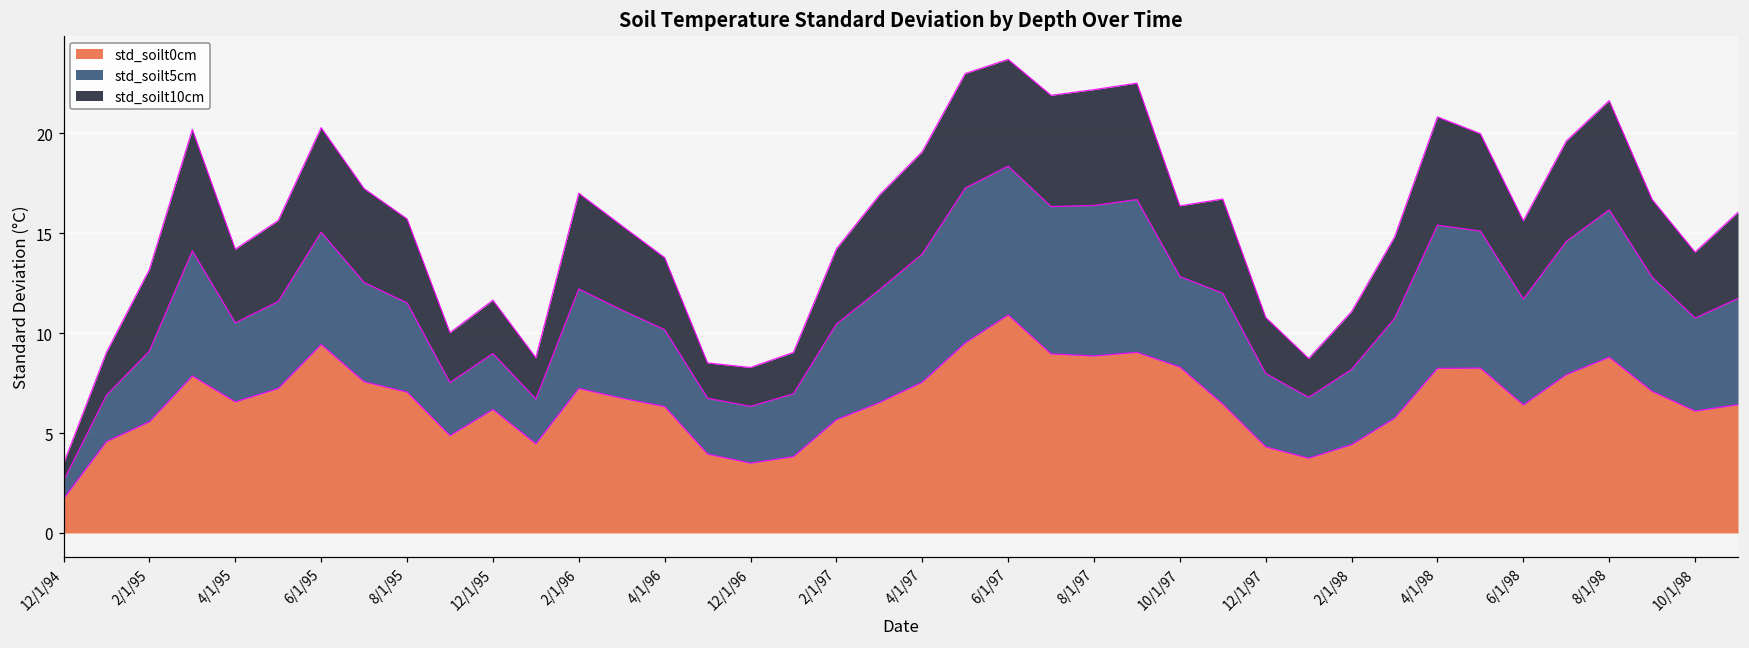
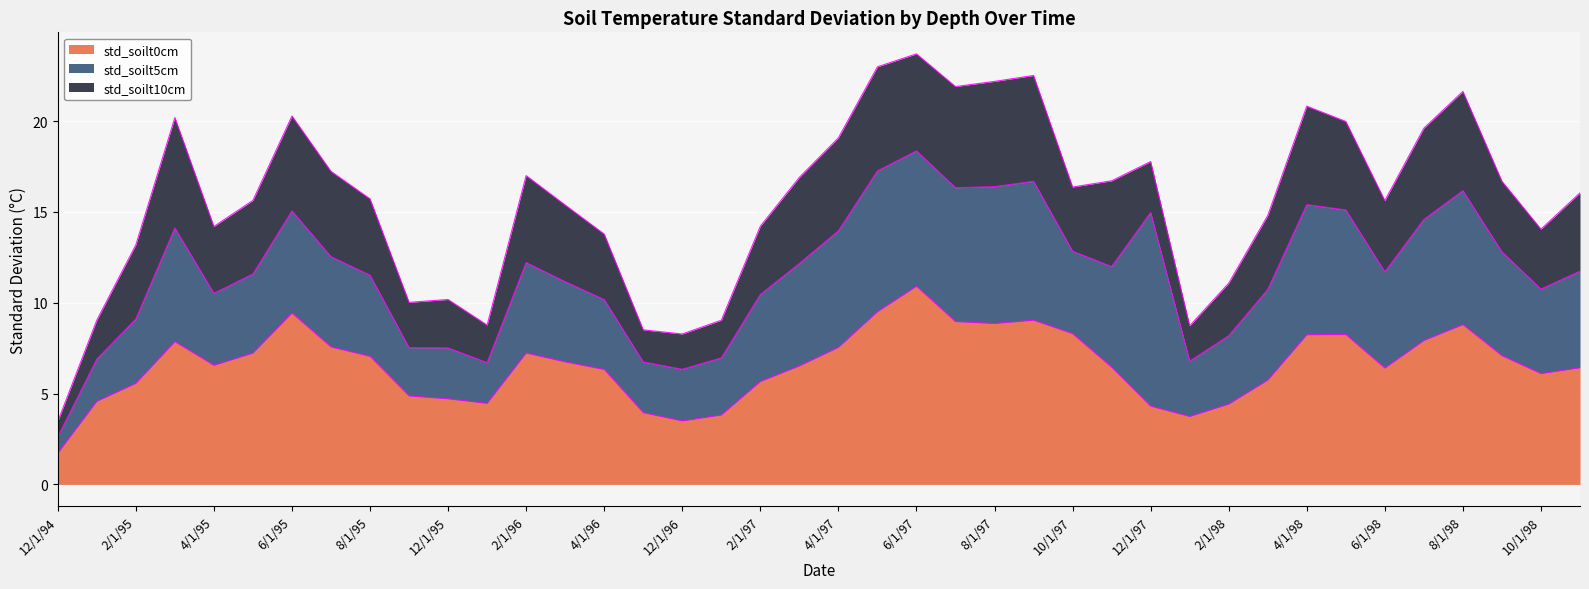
  {
    "std_soilt0cm": {
      "12/1/94": 1.7,
      "2/1/95": 5.6,
      "4/1/95": 6.6,
      "6/1/95": 9.4,
      "8/1/95": 7.1,
-     "12/1/95": 6.2,
+     "12/1/95": 4.7,
      "2/1/96": 7.2,
      "4/1/96": 6.3,
      "12/1/96": 3.5,
      "2/1/97": 5.7,
      "4/1/97": 7.5,
      "6/1/97": 10.9,
      "8/1/97": 8.9,
      "10/1/97": 8.3,
      "12/1/97": 4.3,
      "2/1/98": 4.4,
      "4/1/98": 8.2,
      "6/1/98": 6.4,
      "8/1/98": 8.8,
      "10/1/98": 6.1
    },
    "std_soilt5cm": {
      "12/1/94": 0.9,
      "2/1/95": 3.5,
      "4/1/95": 4.0,
      "6/1/95": 5.6,
      "8/1/95": 4.5,
      "12/1/95": 2.8,
      "2/1/96": 5.0,
      "4/1/96": 3.8,
      "12/1/96": 2.8,
      "2/1/97": 4.8,
      "4/1/97": 6.4,
      "6/1/97": 7.4,
      "8/1/97": 7.5,
      "10/1/97": 4.5,
-     "12/1/97": 3.7,
+     "12/1/97": 10.7,
      "2/1/98": 3.8,
      "4/1/98": 7.2,
      "6/1/98": 5.3,
      "8/1/98": 7.4,
      "10/1/98": 4.7
    },
    "std_soilt10cm": {
      "12/1/94": 0.9,
      "2/1/95": 4.1,
      "4/1/95": 3.7,
      "6/1/95": 5.2,
      "8/1/95": 4.2,
      "12/1/95": 2.7,
      "2/1/96": 4.8,
      "4/1/96": 3.6,
      "12/1/96": 1.9,
      "2/1/97": 3.8,
      "4/1/97": 5.1,
      "6/1/97": 5.3,
      "8/1/97": 5.8,
      "10/1/97": 3.5,
      "12/1/97": 2.8,
      "2/1/98": 2.9,
      "4/1/98": 5.4,
      "6/1/98": 3.9,
      "8/1/98": 5.5,
      "10/1/98": 3.3
    }
  }
